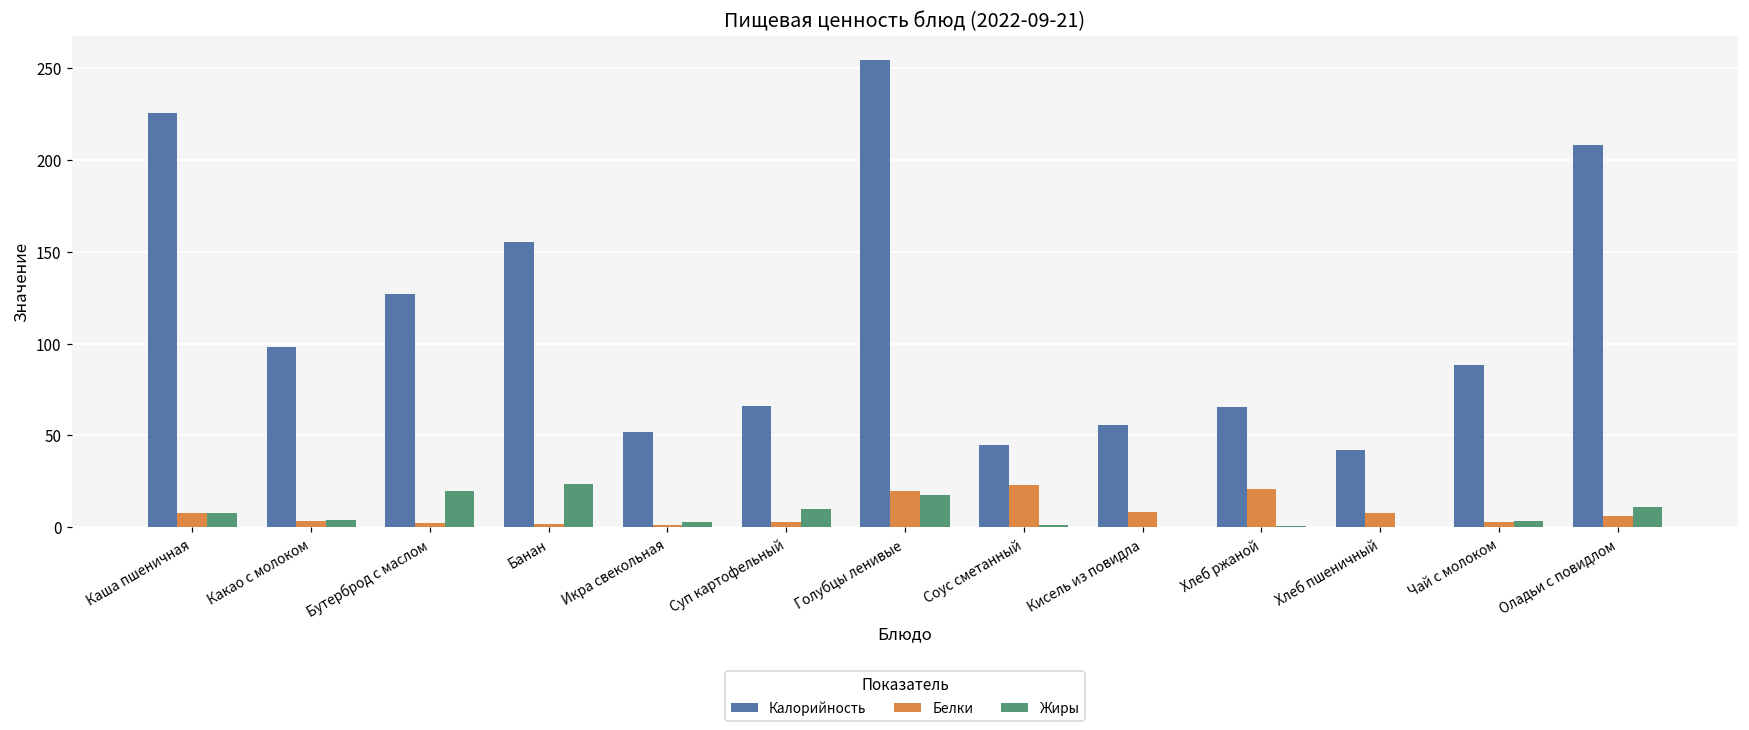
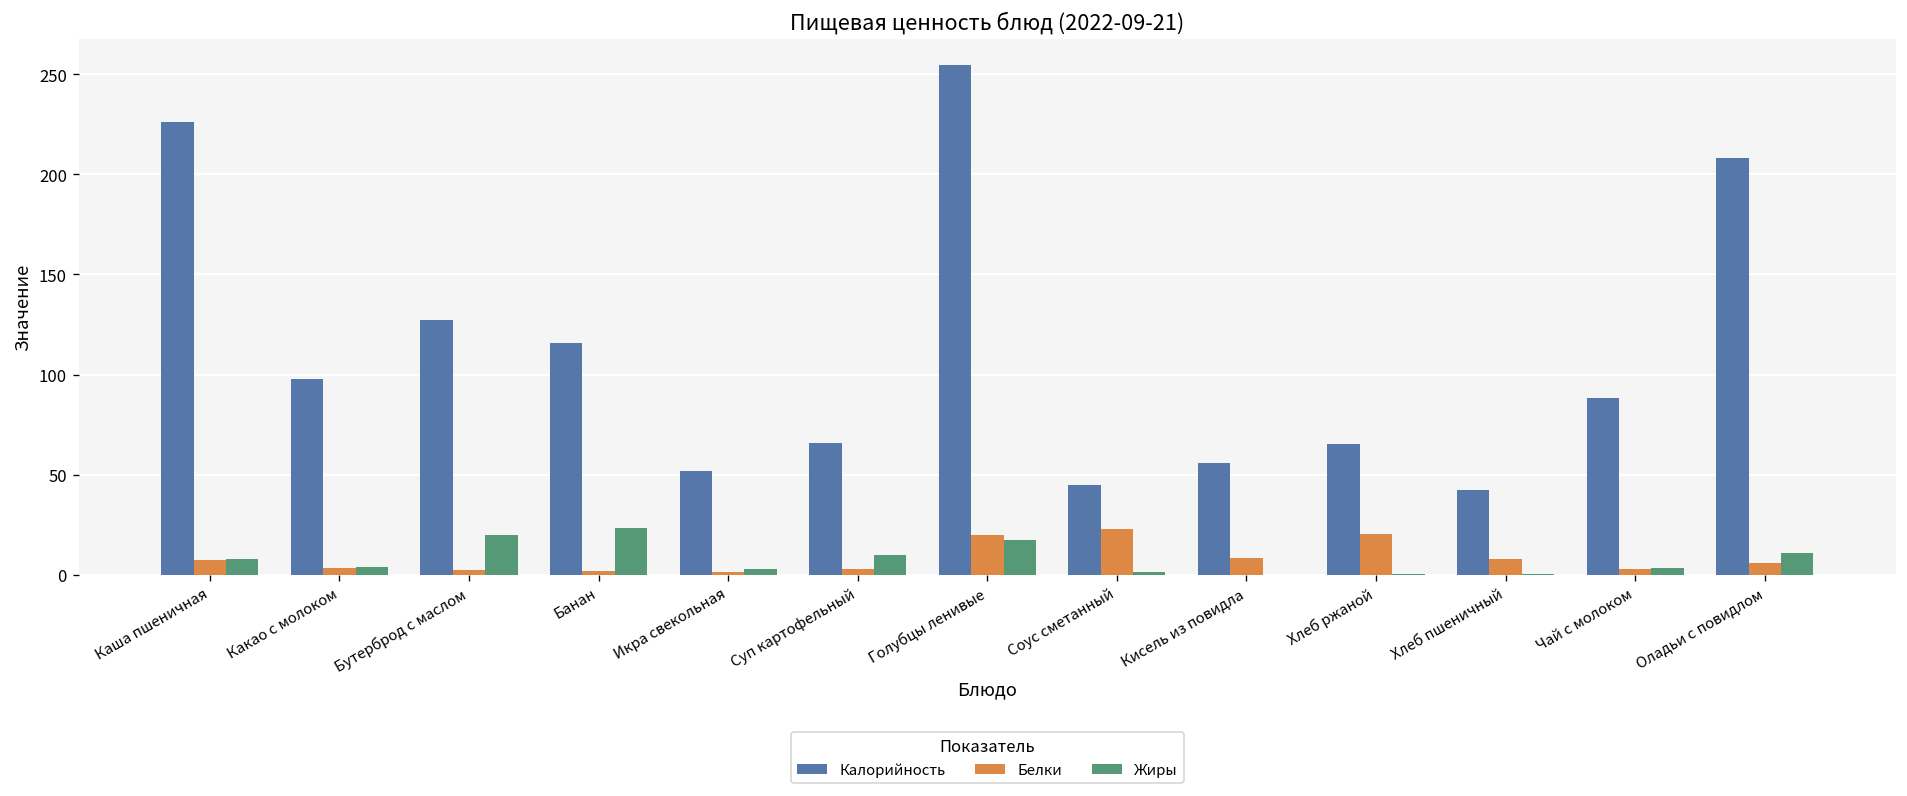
  {
    "Калорийность": {
      "Каша пшеничная": 226,
      "Какао с молоком": 98,
      "Бутерброд с маслом": 127,
-     "Банан": 156,
+     "Банан": 116,
      "Икра свекольная": 52,
      "Суп картофельный": 66,
      "Голубцы ленивые": 255,
      "Соус сметанный": 45,
      "Кисель из повидла": 56,
      "Хлеб ржаной": 65,
      "Хлеб пшеничный": 42,
      "Чай с молоком": 88,
      "Оладьи с повидлом": 208
    },
    "Белки": {
      "Каша пшеничная": 8,
      "Какао с молоком": 3,
      "Бутерброд с маслом": 2,
      "Банан": 2,
      "Суп картофельный": 3,
      "Голубцы ленивые": 20,
      "Соус сметанный": 23,
      "Кисель из повидла": 8,
      "Хлеб ржаной": 21,
      "Хлеб пшеничный": 8,
      "Чай с молоком": 3,
      "Оладьи с повидлом": 6
    },
    "Жиры": {
      "Каша пшеничная": 8,
      "Какао с молоком": 4,
      "Бутерброд с маслом": 20,
      "Банан": 23,
      "Икра свекольная": 3,
      "Суп картофельный": 10,
      "Голубцы ленивые": 17,
      "Кисель из повидла": 0,
      "Чай с молоком": 3,
      "Оладьи с повидлом": 11
    }
  }
